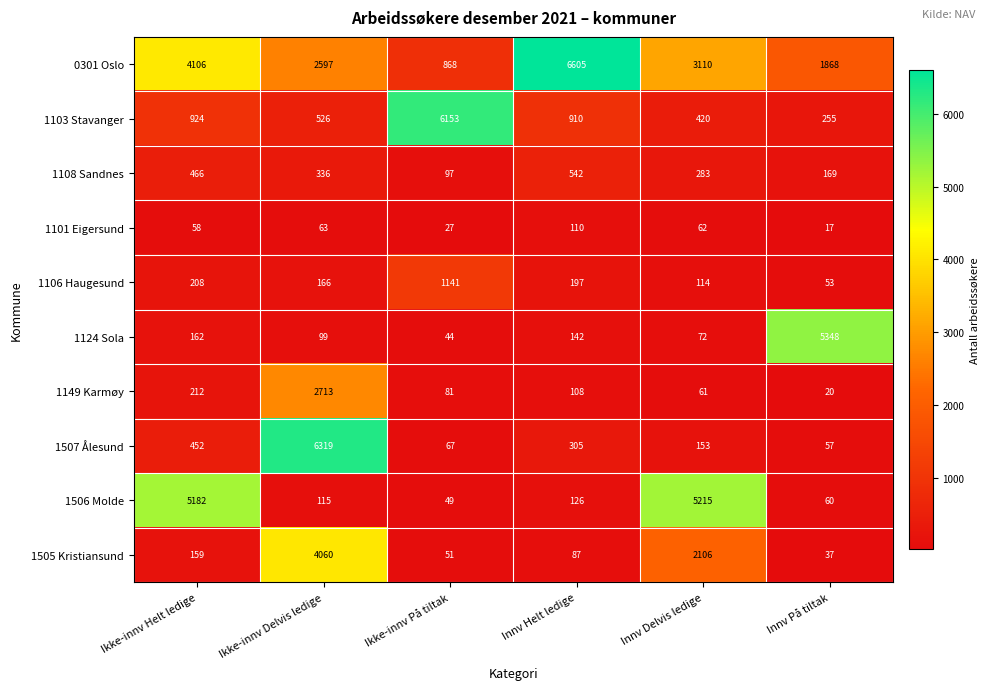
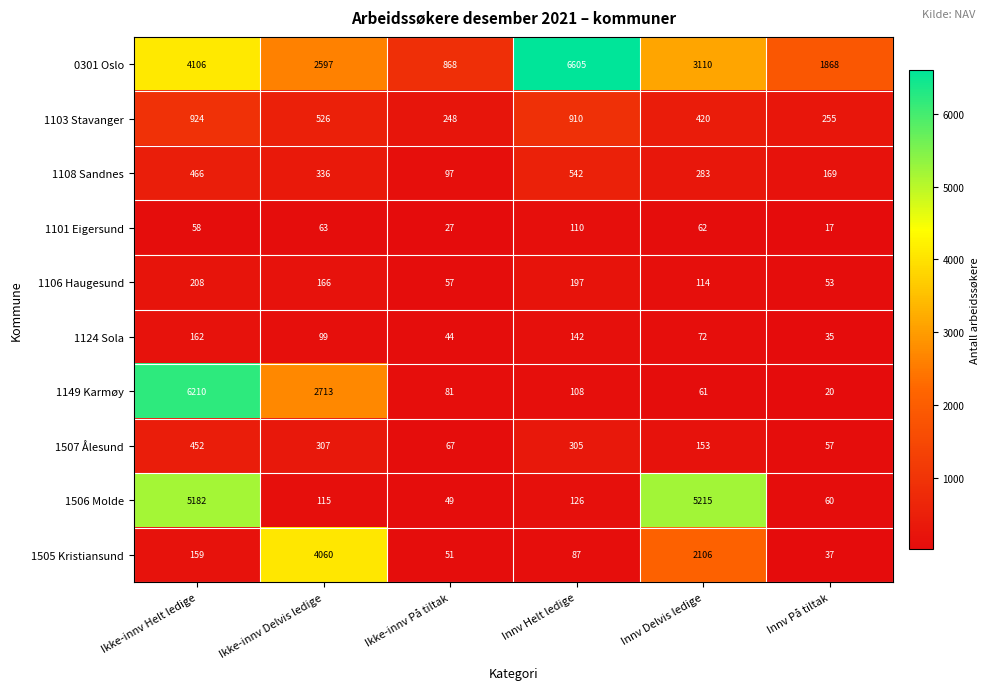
  {
    "0301 Oslo": {
      "Ikke-innv Helt ledige": 4106,
      "Ikke-innv Delvis ledige": 2597,
      "Ikke-innv På tiltak": 868,
      "Innv Helt ledige": 6605,
      "Innv Delvis ledige": 3110,
      "Innv På tiltak": 1868
    },
    "1103 Stavanger": {
      "Ikke-innv Helt ledige": 924,
      "Ikke-innv Delvis ledige": 526,
-     "Ikke-innv På tiltak": 6153,
+     "Ikke-innv På tiltak": 248,
      "Innv Helt ledige": 910,
      "Innv Delvis ledige": 420,
      "Innv På tiltak": 255
    },
    "1108 Sandnes": {
      "Ikke-innv Helt ledige": 466,
      "Ikke-innv Delvis ledige": 336,
      "Ikke-innv På tiltak": 97,
      "Innv Helt ledige": 542,
      "Innv Delvis ledige": 283,
      "Innv På tiltak": 169
    },
    "1101 Eigersund": {
      "Ikke-innv Helt ledige": 58,
      "Ikke-innv Delvis ledige": 63,
      "Ikke-innv På tiltak": 27,
      "Innv Helt ledige": 110,
      "Innv Delvis ledige": 62,
      "Innv På tiltak": 17
    },
    "1106 Haugesund": {
      "Ikke-innv Helt ledige": 208,
      "Ikke-innv Delvis ledige": 166,
-     "Ikke-innv På tiltak": 1141,
+     "Ikke-innv På tiltak": 57,
      "Innv Helt ledige": 197,
      "Innv Delvis ledige": 114,
      "Innv På tiltak": 53
    },
    "1124 Sola": {
      "Ikke-innv Helt ledige": 162,
      "Ikke-innv Delvis ledige": 99,
      "Ikke-innv På tiltak": 44,
      "Innv Helt ledige": 142,
      "Innv Delvis ledige": 72,
-     "Innv På tiltak": 5348
+     "Innv På tiltak": 35
    },
    "1149 Karmøy": {
-     "Ikke-innv Helt ledige": 212,
+     "Ikke-innv Helt ledige": 6210,
      "Ikke-innv Delvis ledige": 2713,
      "Ikke-innv På tiltak": 81,
      "Innv Helt ledige": 108,
      "Innv Delvis ledige": 61,
      "Innv På tiltak": 20
    },
    "1507 Ålesund": {
      "Ikke-innv Helt ledige": 452,
-     "Ikke-innv Delvis ledige": 6319,
+     "Ikke-innv Delvis ledige": 307,
      "Ikke-innv På tiltak": 67,
      "Innv Helt ledige": 305,
      "Innv Delvis ledige": 153,
      "Innv På tiltak": 57
    },
    "1506 Molde": {
      "Ikke-innv Helt ledige": 5182,
      "Ikke-innv Delvis ledige": 115,
      "Ikke-innv På tiltak": 49,
      "Innv Helt ledige": 126,
      "Innv Delvis ledige": 5215,
      "Innv På tiltak": 60
    },
    "1505 Kristiansund": {
      "Ikke-innv Helt ledige": 159,
      "Ikke-innv Delvis ledige": 4060,
      "Ikke-innv På tiltak": 51,
      "Innv Helt ledige": 87,
      "Innv Delvis ledige": 2106,
      "Innv På tiltak": 37
    }
  }
